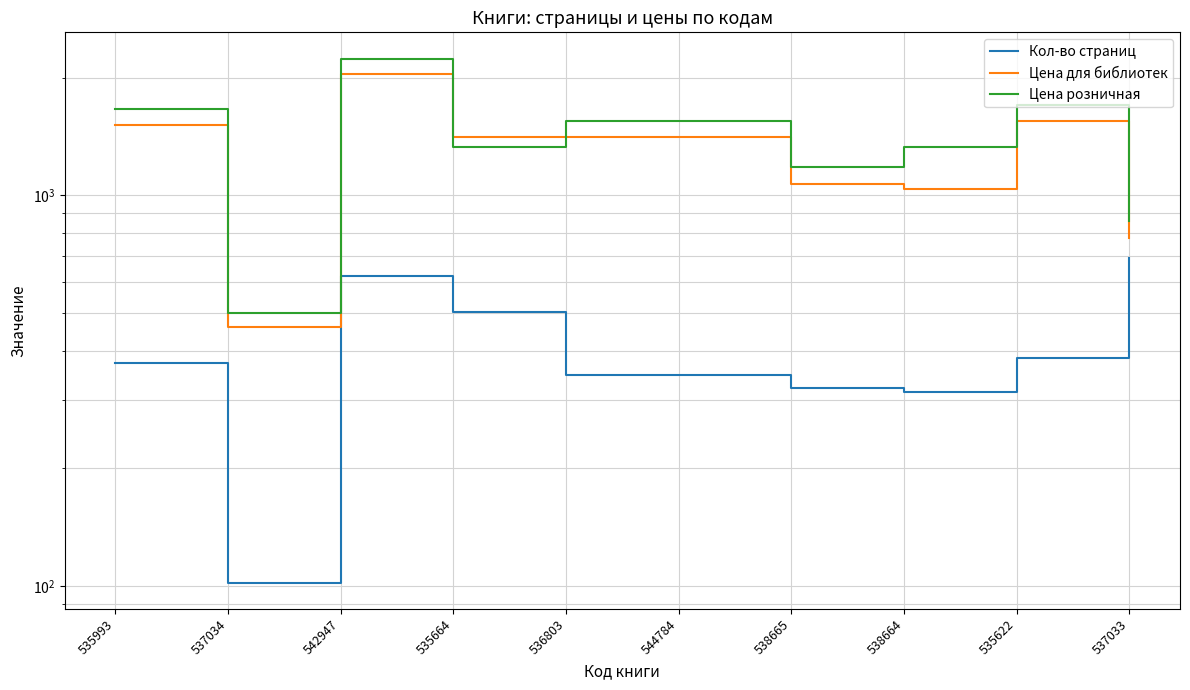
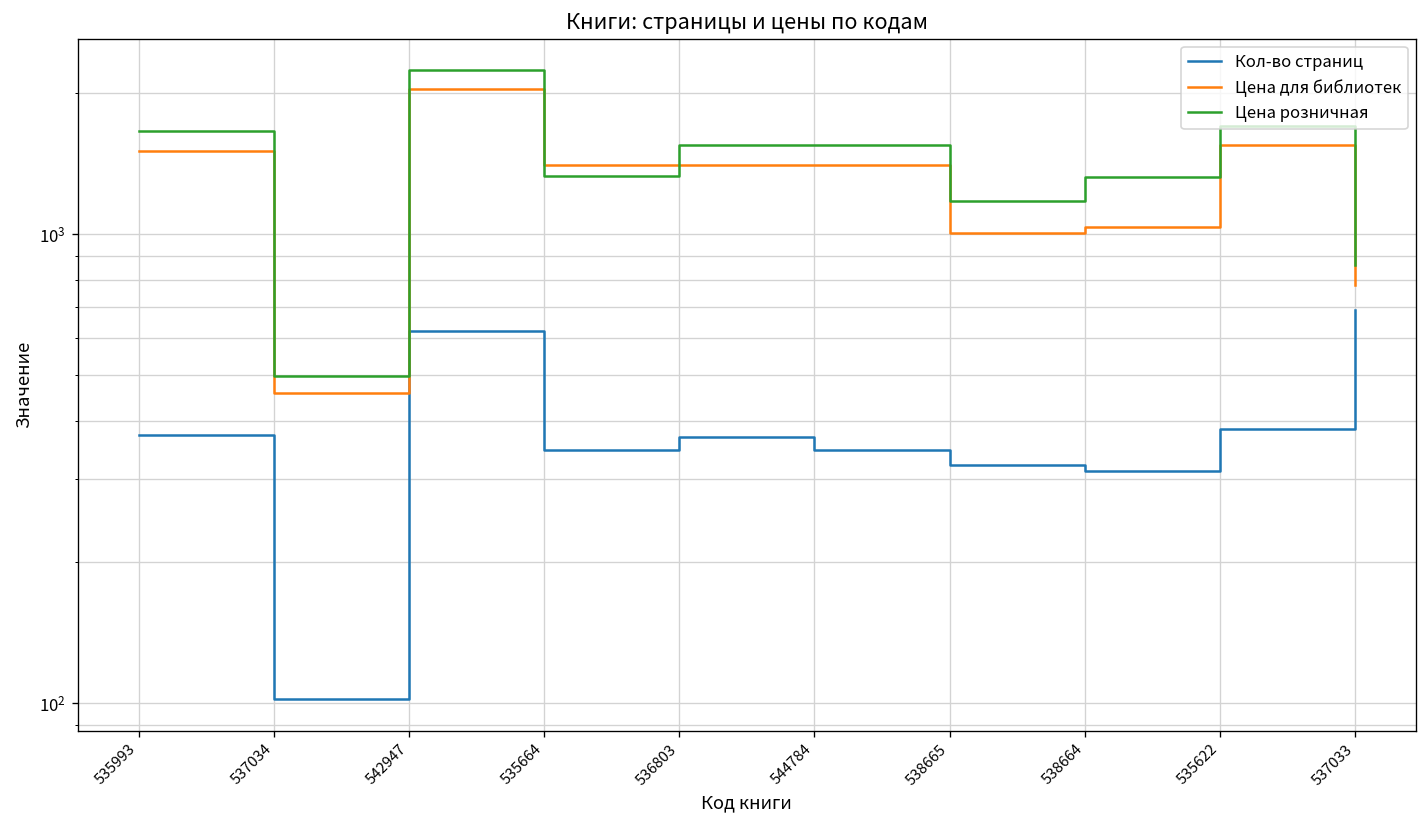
  {
    "Кол-во страниц": {
      "535993": 370,
      "537034": 102,
      "542947": 620,
-     "535664": 500,
-     "536803": 350,
+     "535664": 350,
+     "536803": 370,
      "544784": 350,
      "538665": 320,
      "538664": 310,
      "535622": 380,
      "537033": 690
    },
    "Цена для библиотек": {
      "535993": 1510,
      "537034": 460,
      "542947": 2000,
      "535664": 1410,
      "536803": 1410,
      "544784": 1410,
-     "538665": 1070,
+     "538665": 1010,
      "538664": 1040,
      "535622": 1550,
      "537033": 780
    },
    "Цена розничная": {
      "535993": 1660,
      "537034": 500,
      "542947": 2200,
      "535664": 1330,
      "536803": 1550,
      "544784": 1550,
      "538665": 1180,
      "538664": 1330,
      "537033": 860
    }
  }
